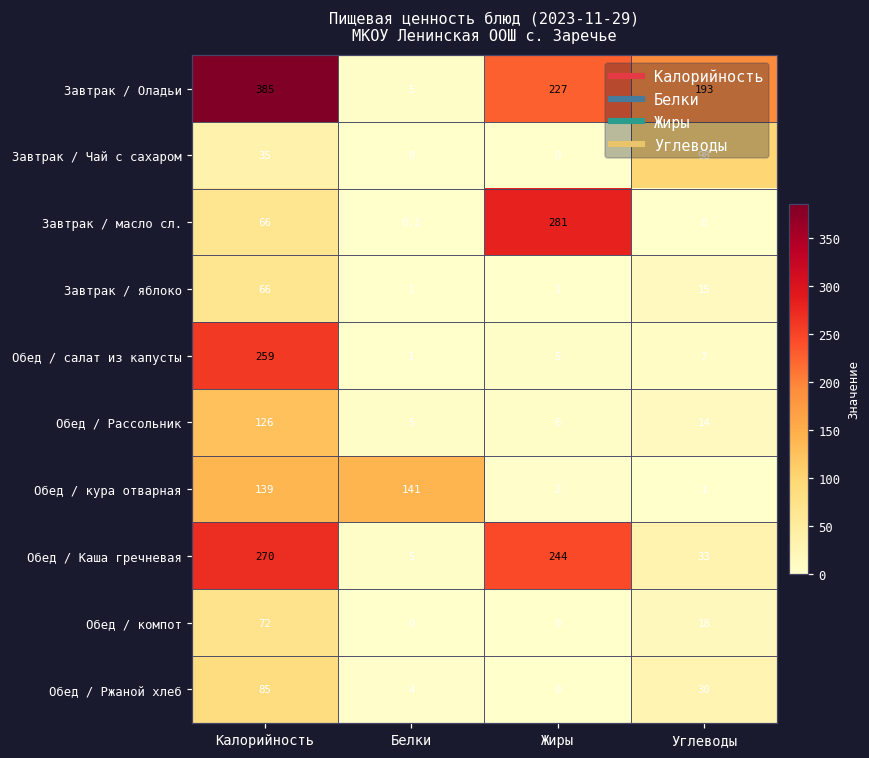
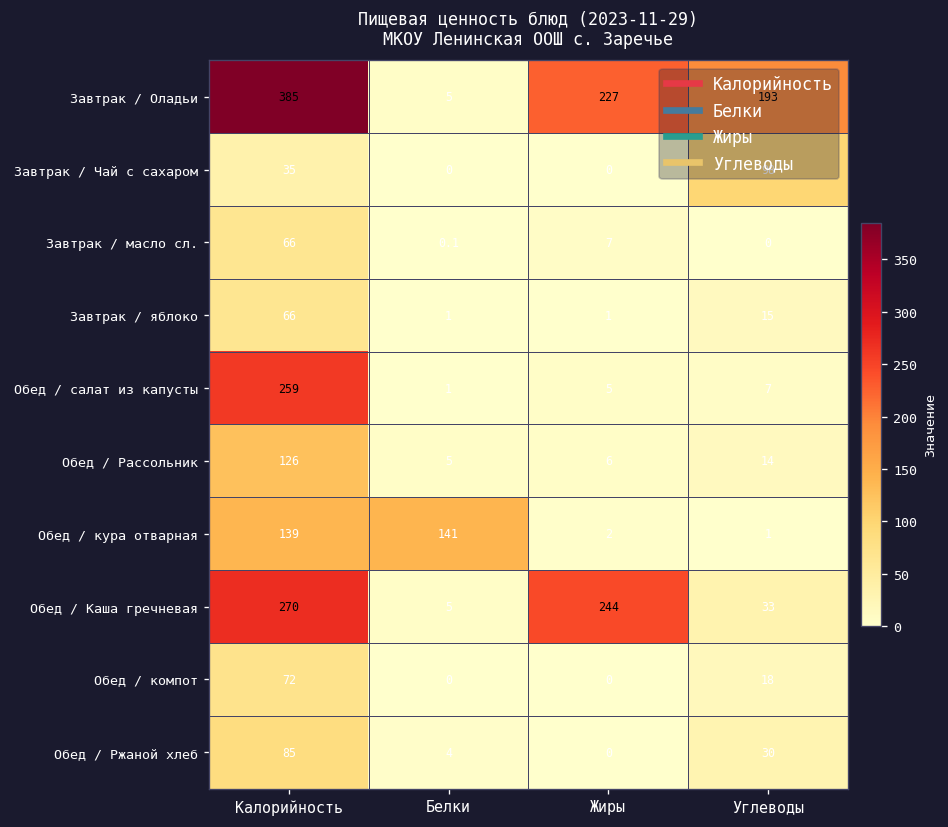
  {
    "Завтрак / Оладьи": {
      "Калорийность": 385,
      "Белки": 5,
      "Жиры": 227
    },
    "Завтрак / Чай с сахаром": {
      "Калорийность": 35,
      "Белки": 0,
      "Жиры": 0
    },
    "Завтрак / масло сл.": {
      "Калорийность": 66,
      "Белки": 0.1,
-     "Жиры": 281,
+     "Жиры": 7,
      "Углеводы": 0
    },
    "Завтрак / яблоко": {
      "Калорийность": 66,
      "Белки": 1,
      "Жиры": 1,
      "Углеводы": 15
    },
    "Обед / салат из капусты": {
      "Калорийность": 259,
      "Белки": 1,
      "Жиры": 5,
      "Углеводы": 7
    },
    "Обед / Рассольник": {
      "Калорийность": 126,
      "Белки": 5,
      "Жиры": 6,
      "Углеводы": 14
    },
    "Обед / кура отварная": {
      "Калорийность": 139,
      "Белки": 141,
      "Жиры": 2,
      "Углеводы": 1
    },
    "Обед / Каша гречневая": {
      "Калорийность": 270,
      "Белки": 5,
      "Жиры": 244,
      "Углеводы": 33
    },
    "Обед / компот": {
      "Калорийность": 72,
      "Белки": 0,
      "Жиры": 0,
      "Углеводы": 18
    },
    "Обед / Ржаной хлеб": {
      "Калорийность": 85,
      "Белки": 4,
      "Жиры": 0,
      "Углеводы": 30
    }
  }
